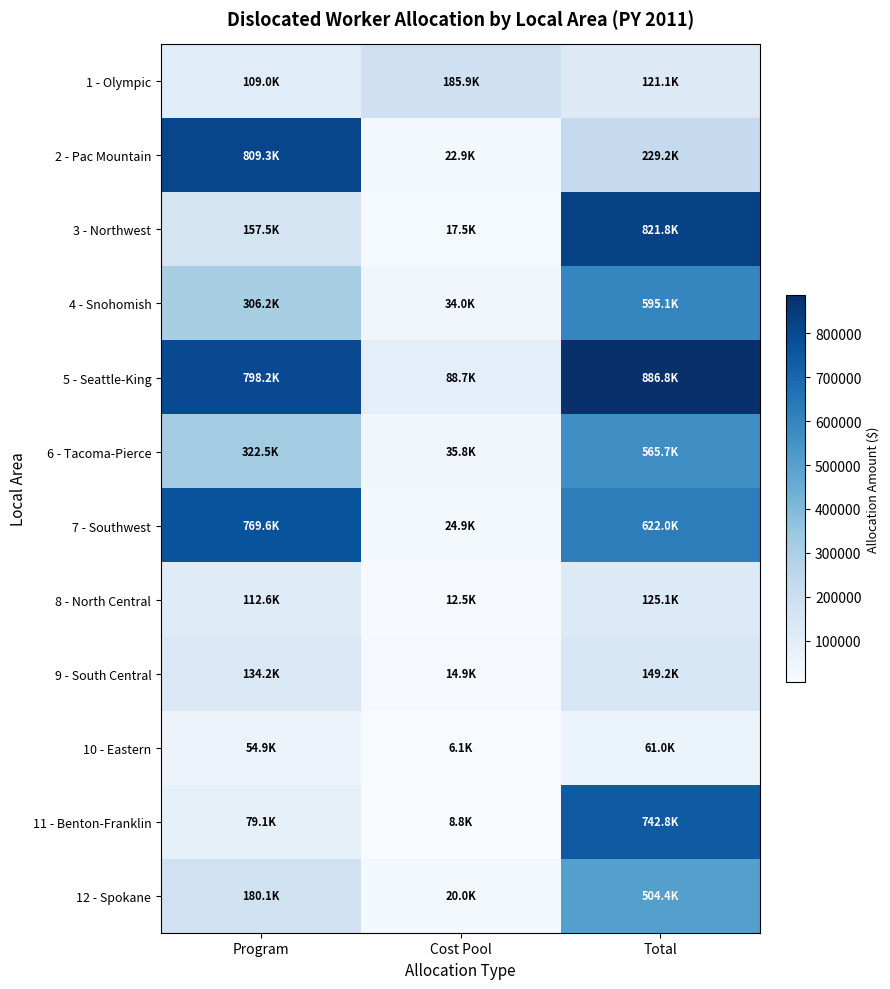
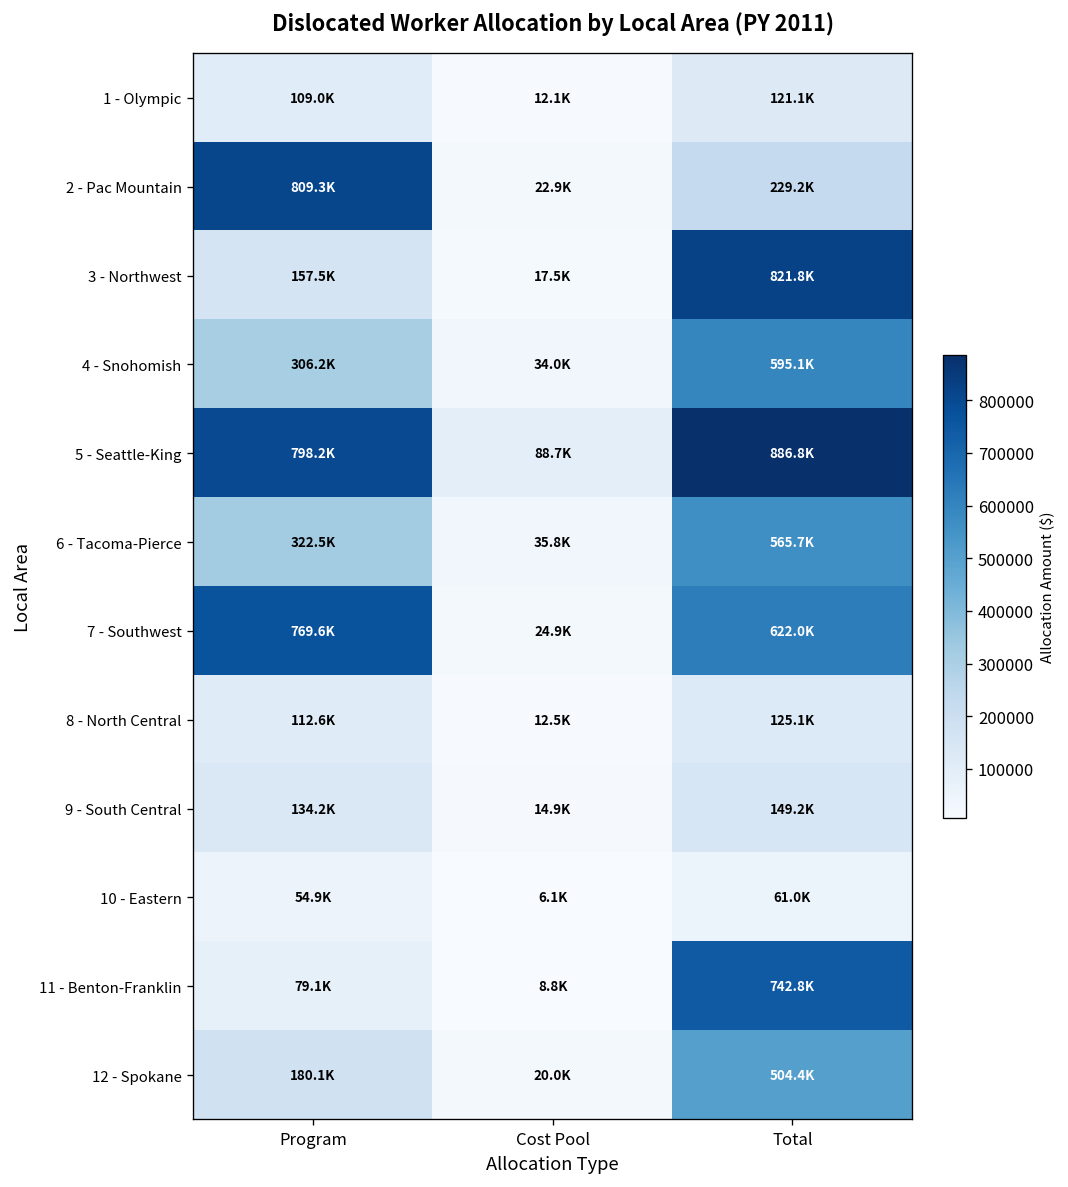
  {
    "1 - Olympic": {
      "Program": "109.0K",
-     "Cost Pool": "185.9K",
+     "Cost Pool": "12.1K",
      "Total": "121.1K"
    },
    "2 - Pac Mountain": {
      "Program": "809.3K",
      "Cost Pool": "22.9K",
      "Total": "229.2K"
    },
    "3 - Northwest": {
      "Program": "157.5K",
      "Cost Pool": "17.5K",
      "Total": "821.8K"
    },
    "4 - Snohomish": {
      "Program": "306.2K",
      "Cost Pool": "34.0K",
      "Total": "595.1K"
    },
    "5 - Seattle-King": {
      "Program": "798.2K",
      "Cost Pool": "88.7K",
      "Total": "886.8K"
    },
    "6 - Tacoma-Pierce": {
      "Program": "322.5K",
      "Cost Pool": "35.8K",
      "Total": "565.7K"
    },
    "7 - Southwest": {
      "Program": "769.6K",
      "Cost Pool": "24.9K",
      "Total": "622.0K"
    },
    "8 - North Central": {
      "Program": "112.6K",
      "Cost Pool": "12.5K",
      "Total": "125.1K"
    },
    "9 - South Central": {
      "Program": "134.2K",
      "Cost Pool": "14.9K",
      "Total": "149.2K"
    },
    "10 - Eastern": {
      "Program": "54.9K",
      "Cost Pool": "6.1K",
      "Total": "61.0K"
    },
    "11 - Benton-Franklin": {
      "Program": "79.1K",
      "Cost Pool": "8.8K",
      "Total": "742.8K"
    },
    "12 - Spokane": {
      "Program": "180.1K",
      "Cost Pool": "20.0K",
      "Total": "504.4K"
    }
  }
